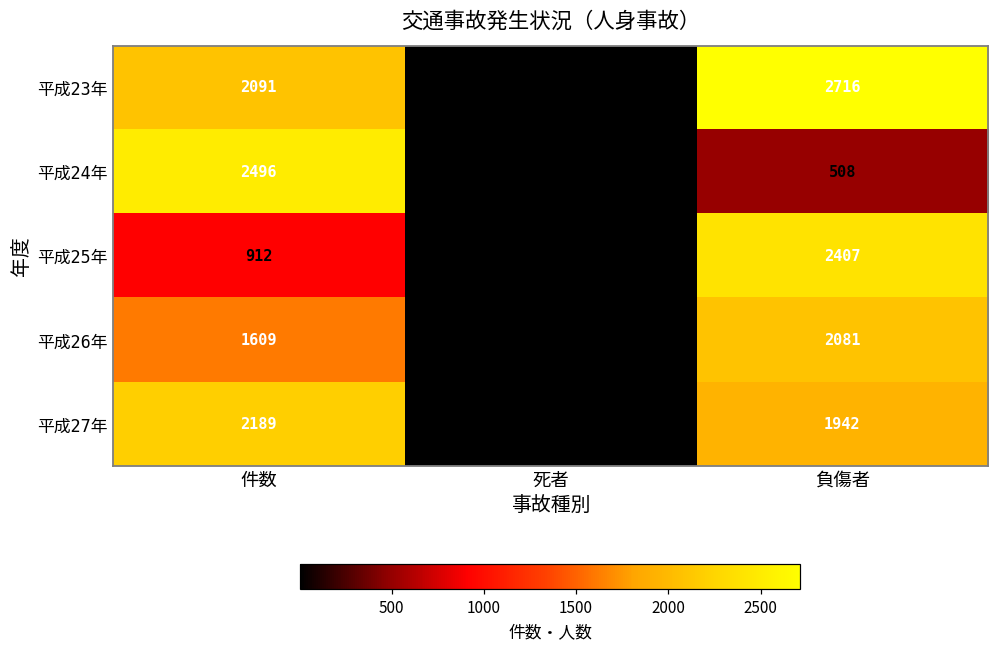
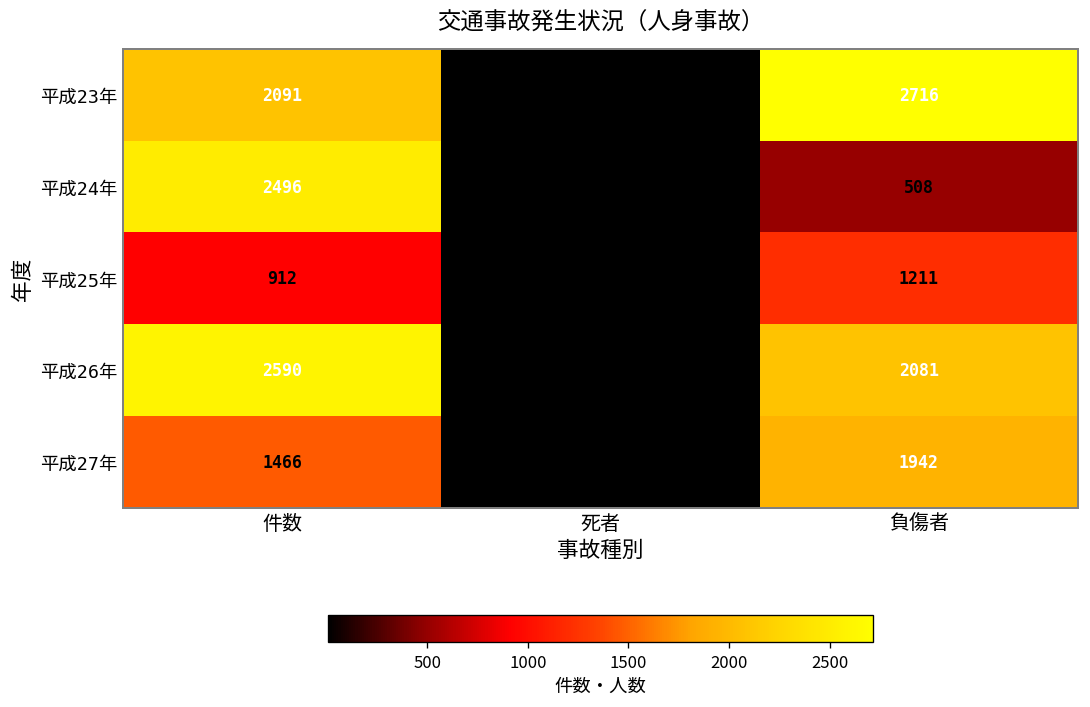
  {
    "平成23年": {
      "件数": 2091,
      "負傷者": 2716
    },
    "平成24年": {
      "件数": 2496,
      "負傷者": 508
    },
    "平成25年": {
      "件数": 912,
-     "負傷者": 2407
+     "負傷者": 1211
    },
    "平成26年": {
-     "件数": 1609,
+     "件数": 2590,
      "負傷者": 2081
    },
    "平成27年": {
-     "件数": 2189,
+     "件数": 1466,
      "負傷者": 1942
    }
  }
